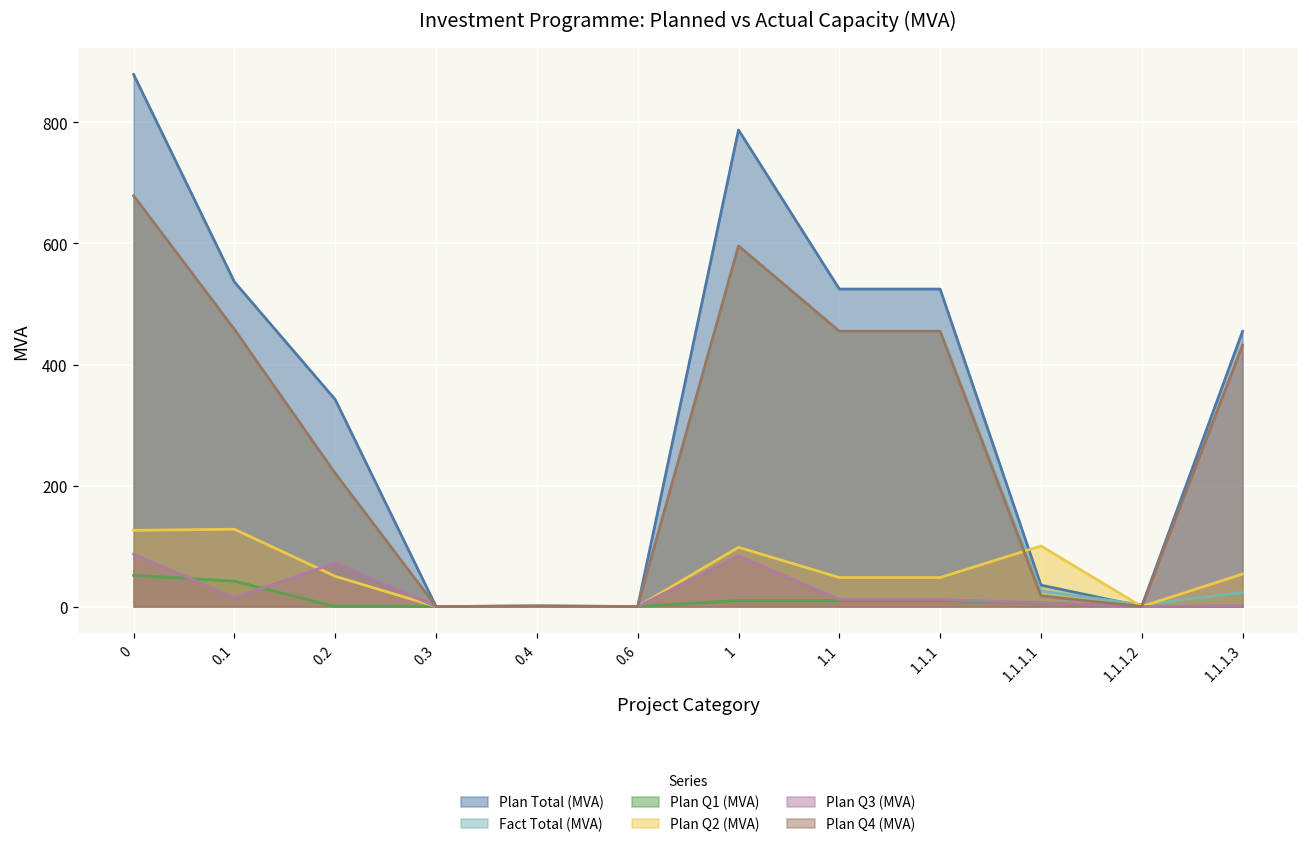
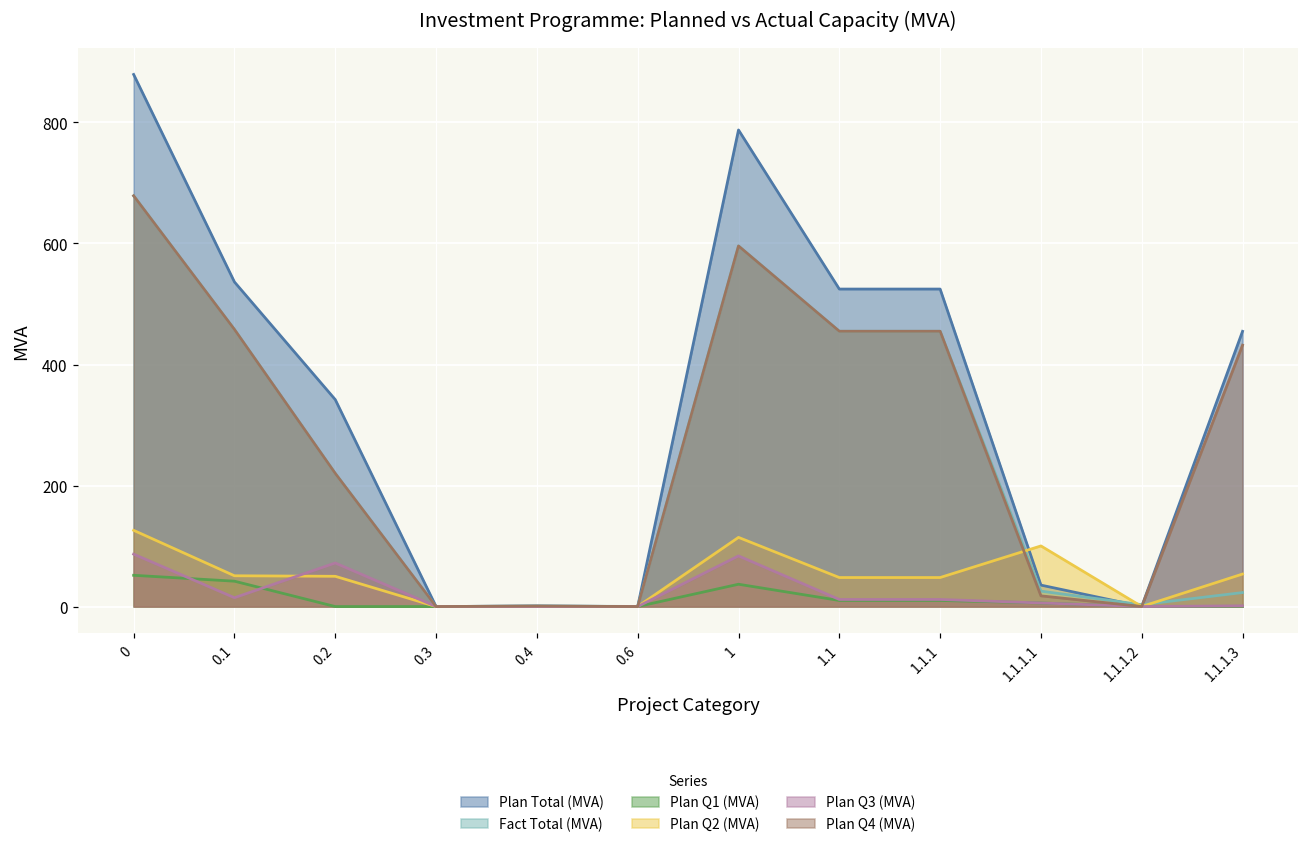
  {
    "Plan Q1 (MVA)": {
      "0": 50,
      "0.1": 40,
      "0.2": 0,
-     "1": 10
+     "1": 40
    },
    "Plan Q2 (MVA)": {
      "0": 130,
-     "0.1": 130,
+     "0.1": 50,
      "0.2": 50,
-     "1": 100,
+     "1": 110,
      "1.1": 50,
      "1.1.1": 50,
      "1.1.1.1": 100,
      "1.1.1.3": 50
    }
  }
